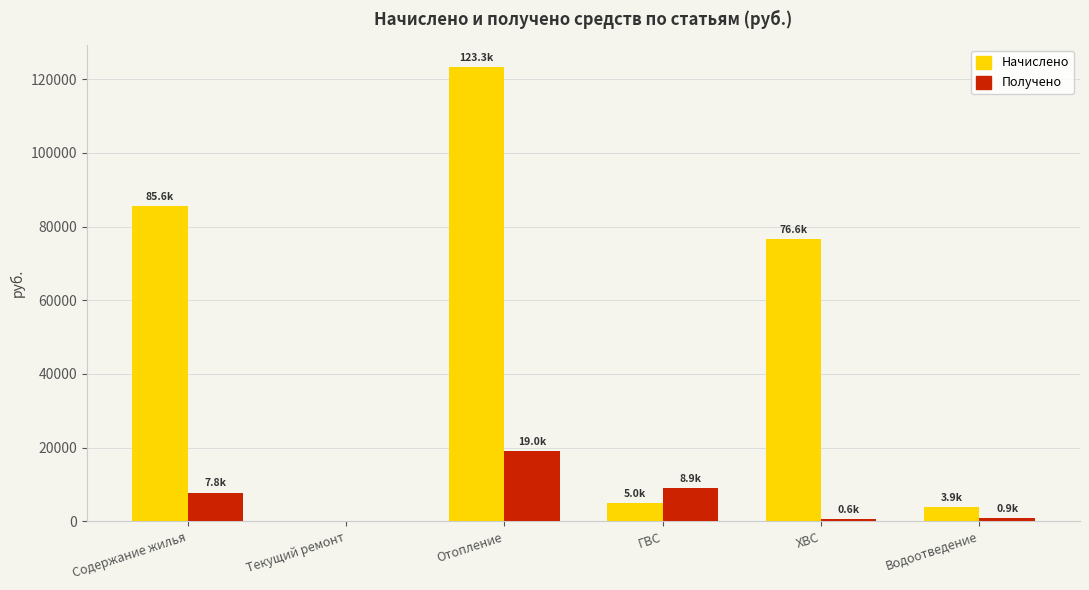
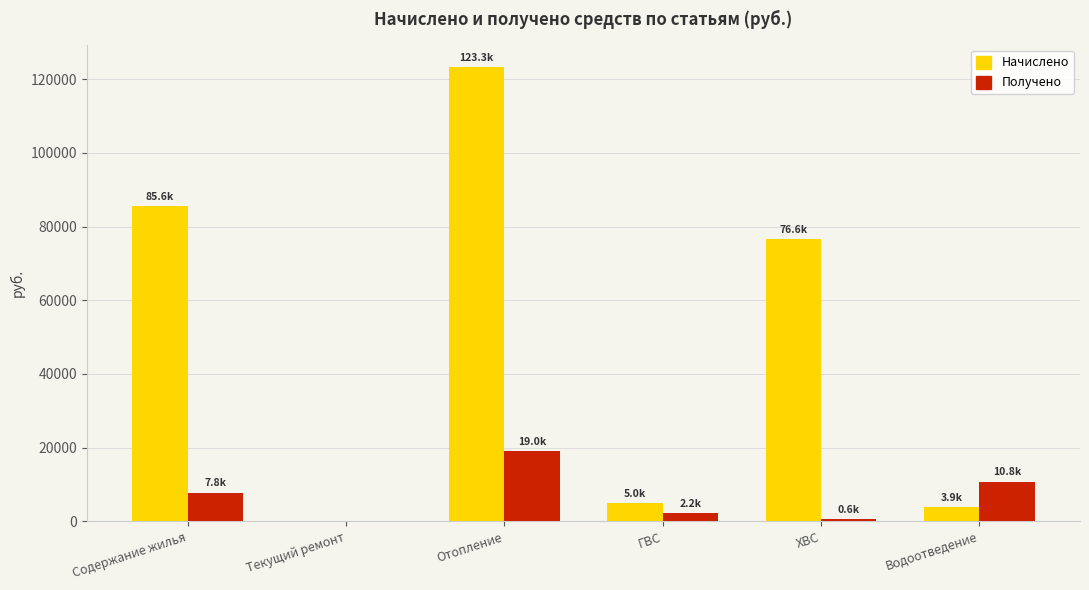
  {
    "Начислено": {
      "Содержание жилья": "85.6k",
      "Отопление": "123.3k",
      "ГВС": "5.0k",
      "ХВС": "76.6k",
      "Водоотведение": "3.9k"
    },
    "Получено": {
      "Содержание жилья": "7.8k",
      "Отопление": "19.0k",
-     "ГВС": "8.9k",
+     "ГВС": "2.2k",
      "ХВС": "0.6k",
-     "Водоотведение": "0.9k"
+     "Водоотведение": "10.8k"
    }
  }
